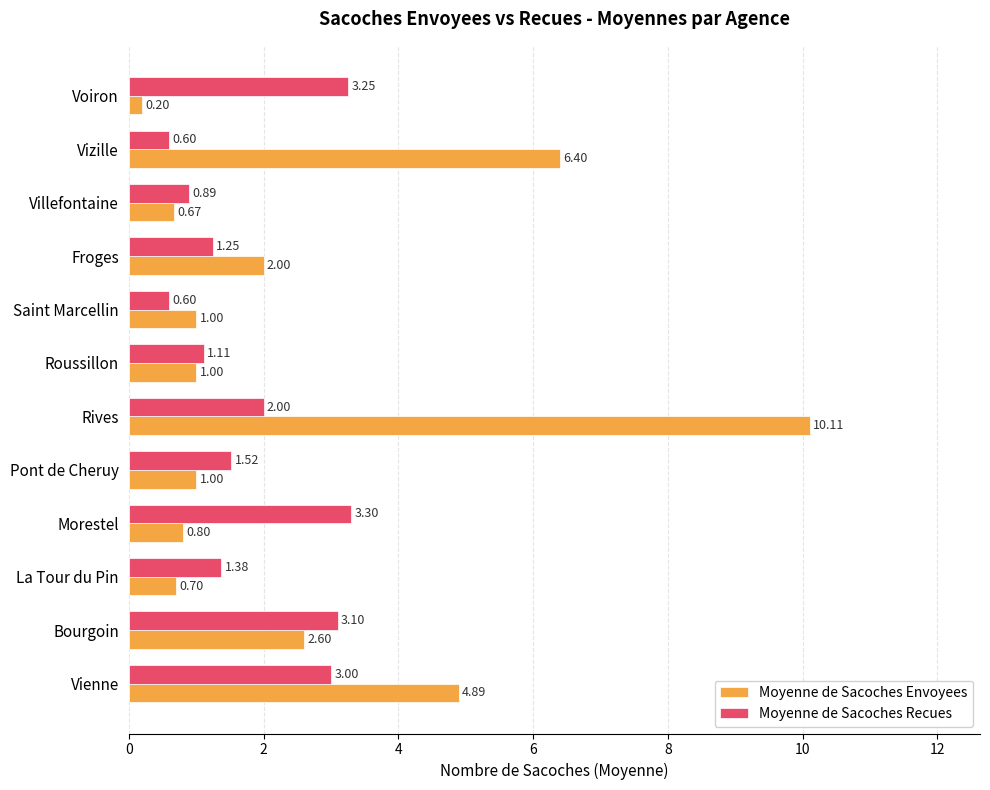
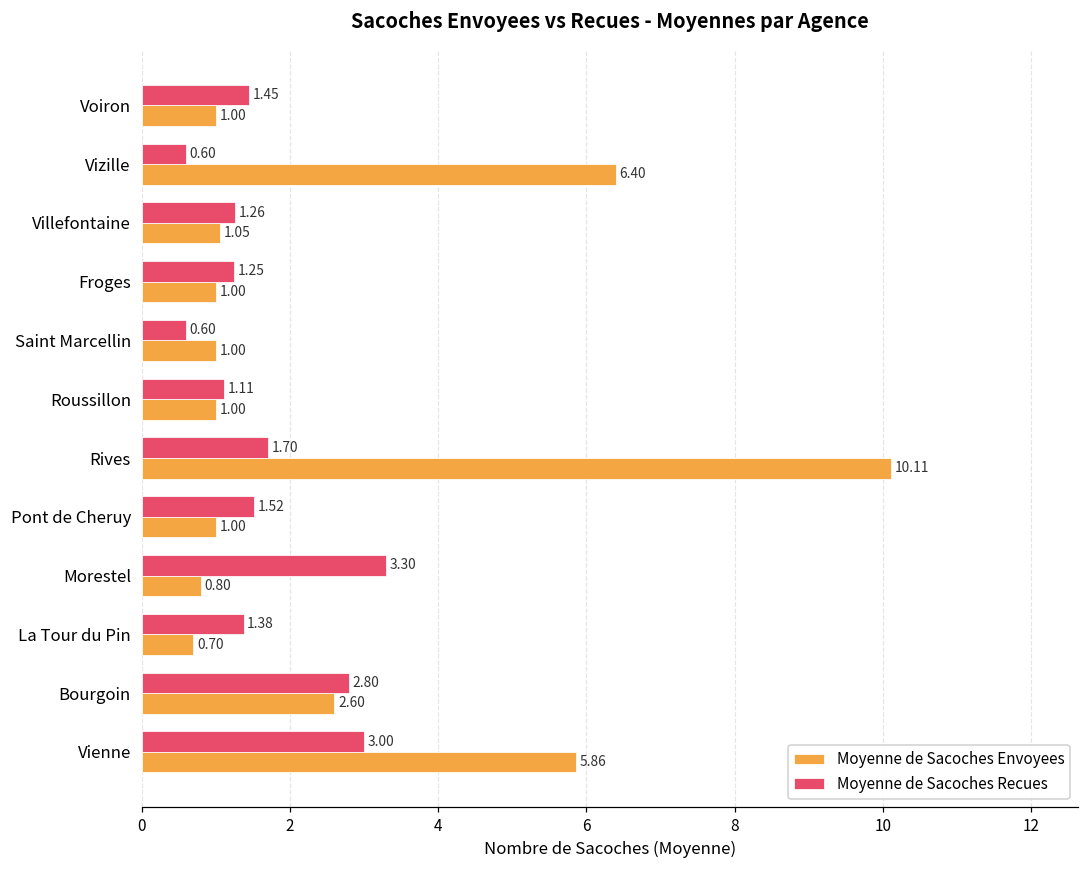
  {
    "Moyenne de Sacoches Envoyees": {
-     "Voiron": 0.20,
+     "Voiron": 1.00,
      "Vizille": 6.40,
-     "Villefontaine": 0.67,
-     "Froges": 2.00,
+     "Villefontaine": 1.05,
+     "Froges": 1.00,
      "Saint Marcellin": 1.00,
      "Roussillon": 1.00,
      "Rives": 10.11,
      "Pont de Cheruy": 1.00,
      "Morestel": 0.80,
      "La Tour du Pin": 0.70,
      "Bourgoin": 2.60,
-     "Vienne": 4.89
+     "Vienne": 5.86
    },
    "Moyenne de Sacoches Recues": {
-     "Voiron": 3.25,
+     "Voiron": 1.45,
      "Vizille": 0.60,
-     "Villefontaine": 0.89,
+     "Villefontaine": 1.26,
      "Froges": 1.25,
      "Saint Marcellin": 0.60,
      "Roussillon": 1.11,
-     "Rives": 2.00,
+     "Rives": 1.70,
      "Pont de Cheruy": 1.52,
      "Morestel": 3.30,
      "La Tour du Pin": 1.38,
-     "Bourgoin": 3.10,
+     "Bourgoin": 2.80,
      "Vienne": 3.00
    }
  }
